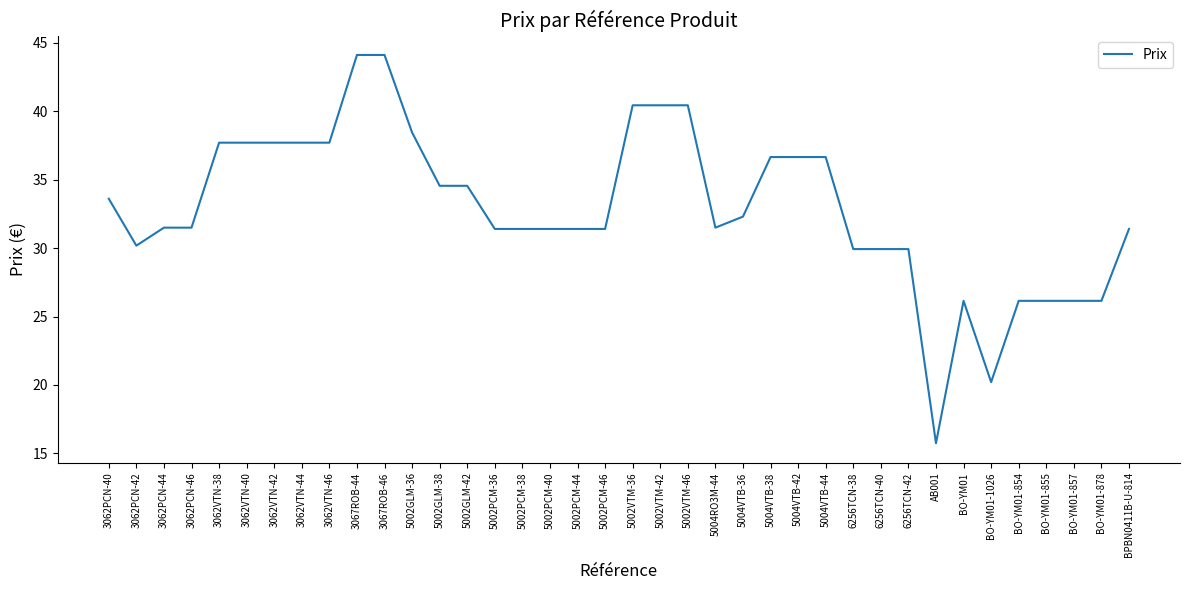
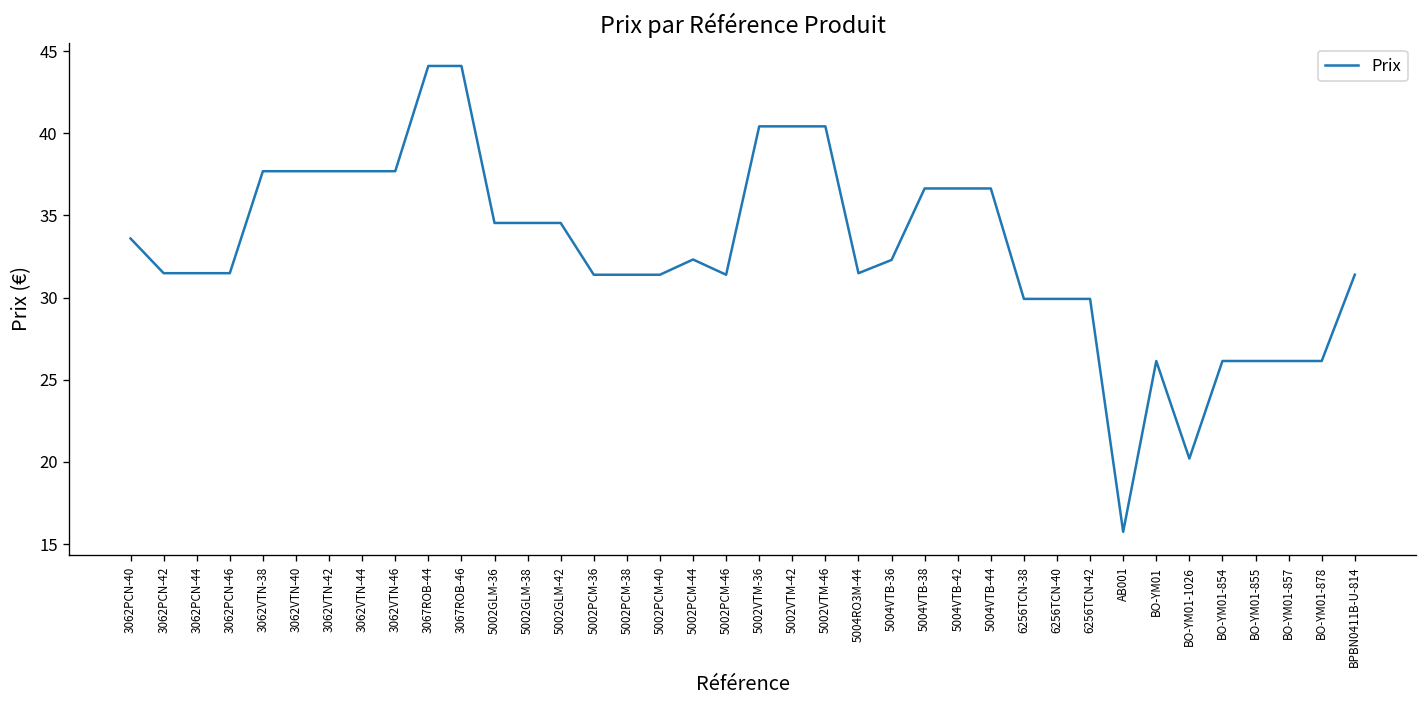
  {
    "3062PCN-40": 33.6,
-   "3062PCN-42": 30.2,
+   "3062PCN-42": 31.5,
    "3062PCN-44": 31.5,
    "3062PCN-46": 31.5,
    "3062VTN-38": 37.7,
    "3062VTN-40": 37.7,
    "3062VTN-42": 37.7,
    "3062VTN-44": 37.7,
    "3062VTN-46": 37.7,
    "3067ROB-44": 44.1,
    "3067ROB-46": 44.1,
-   "5002GLM-36": 38.4,
+   "5002GLM-36": 34.5,
    "5002GLM-38": 34.5,
    "5002GLM-42": 34.5,
    "5002PCM-36": 31.4,
    "5002PCM-38": 31.4,
    "5002PCM-40": 31.4,
-   "5002PCM-44": 31.4,
+   "5002PCM-44": 32.3,
    "5002PCM-46": 31.4,
    "5002VTM-36": 40.4,
    "5002VTM-42": 40.4,
    "5002VTM-46": 40.4,
    "5004RO3M-44": 31.5,
    "5004VTB-36": 32.3,
    "5004VTB-38": 36.6,
    "5004VTB-42": 36.6,
    "5004VTB-44": 36.6,
    "6256TCN-38": 29.9,
    "6256TCN-40": 29.9,
    "6256TCN-42": 29.9,
    "AB001": 15.8,
    "BO-YM01": 26.1,
    "BO-YM01-1026": 20.2,
    "BO-YM01-854": 26.1,
    "BO-YM01-855": 26.1,
    "BO-YM01-857": 26.1,
    "BO-YM01-878": 26.1,
    "BPBN0411B-U-814": 31.4
  }
